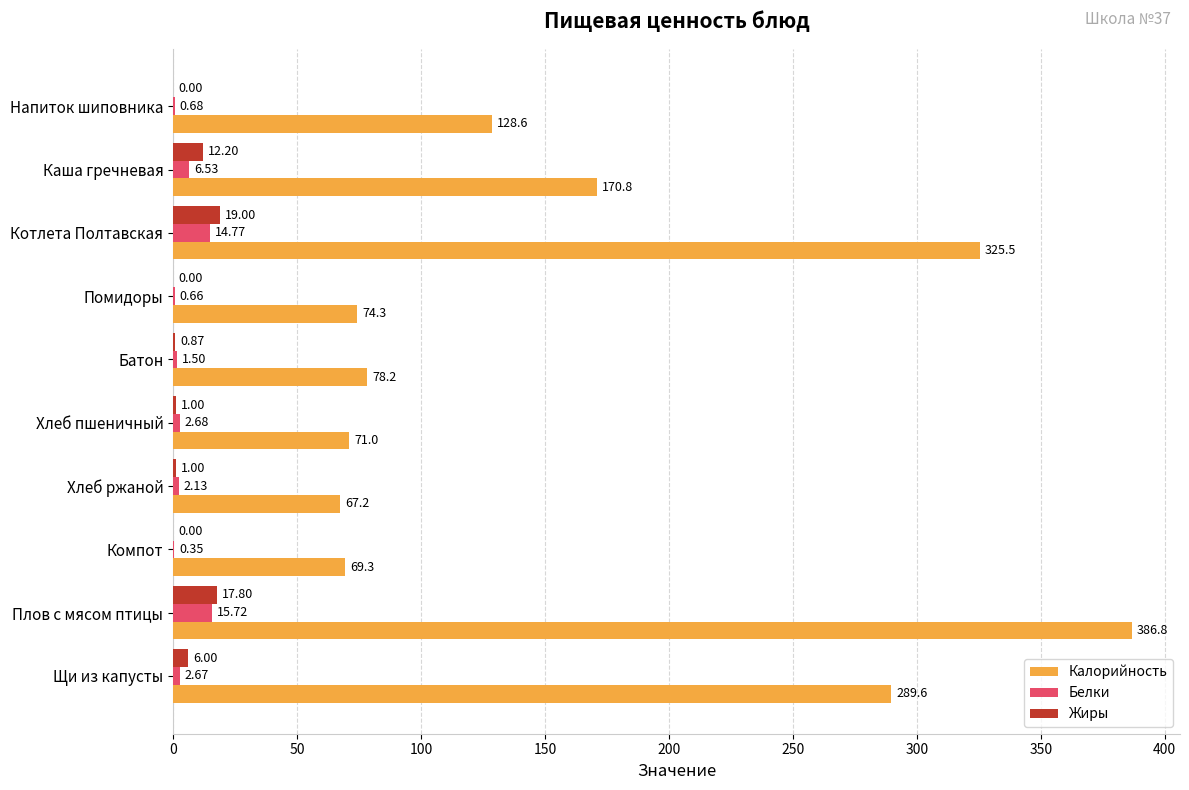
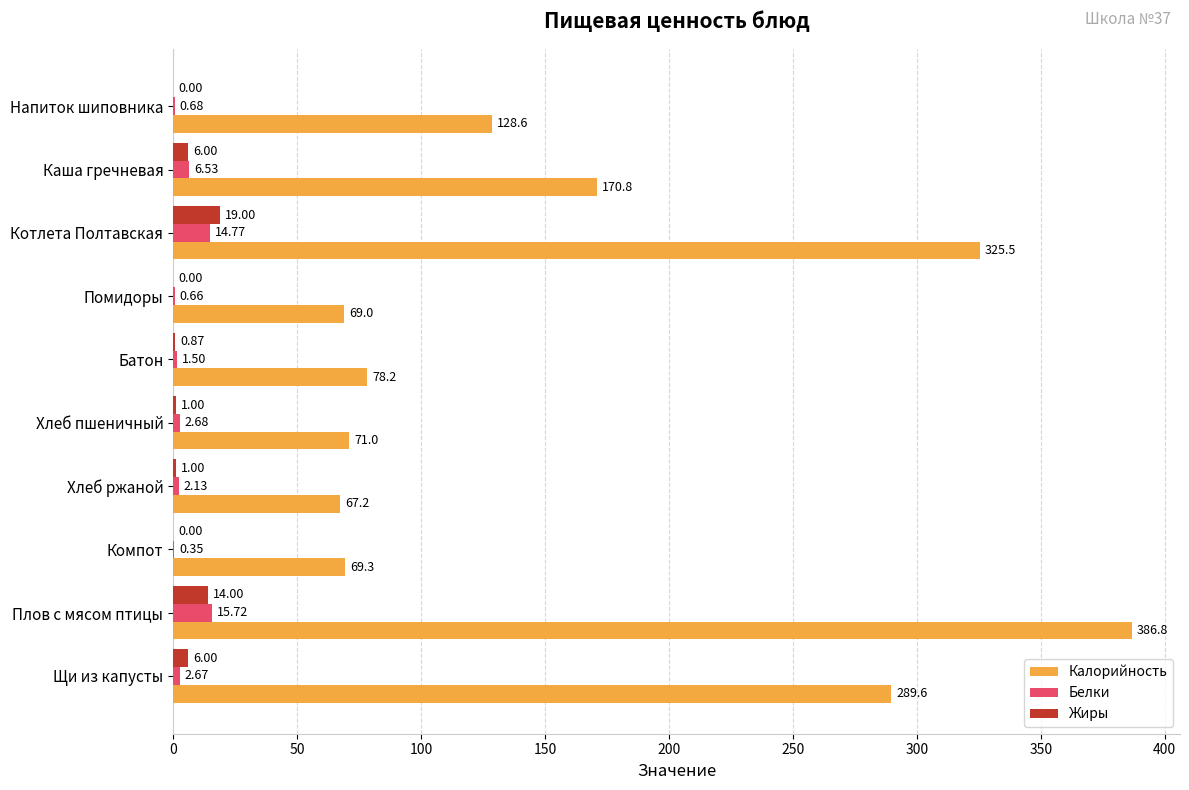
  {
    "Калорийность": {
      "Напиток шиповника": 128.6,
      "Каша гречневая": 170.8,
      "Котлета Полтавская": 325.5,
-     "Помидоры": 74.3,
+     "Помидоры": 69.0,
      "Батон": 78.2,
      "Хлеб пшеничный": 71.0,
      "Хлеб ржаной": 67.2,
      "Компот": 69.3,
      "Плов с мясом птицы": 386.8,
      "Щи из капусты": 289.6
    },
    "Белки": {
      "Напиток шиповника": 0.68,
      "Каша гречневая": 6.53,
      "Котлета Полтавская": 14.77,
      "Помидоры": 0.66,
      "Батон": 1.50,
      "Хлеб пшеничный": 2.68,
      "Хлеб ржаной": 2.13,
      "Компот": 0.35,
      "Плов с мясом птицы": 15.72,
      "Щи из капусты": 2.67
    },
    "Жиры": {
      "Напиток шиповника": 0.00,
-     "Каша гречневая": 12.20,
+     "Каша гречневая": 6.00,
      "Котлета Полтавская": 19.00,
      "Помидоры": 0.00,
      "Батон": 0.87,
      "Хлеб пшеничный": 1.00,
      "Хлеб ржаной": 1.00,
      "Компот": 0.00,
-     "Плов с мясом птицы": 17.80,
+     "Плов с мясом птицы": 14.00,
      "Щи из капусты": 6.00
    }
  }
